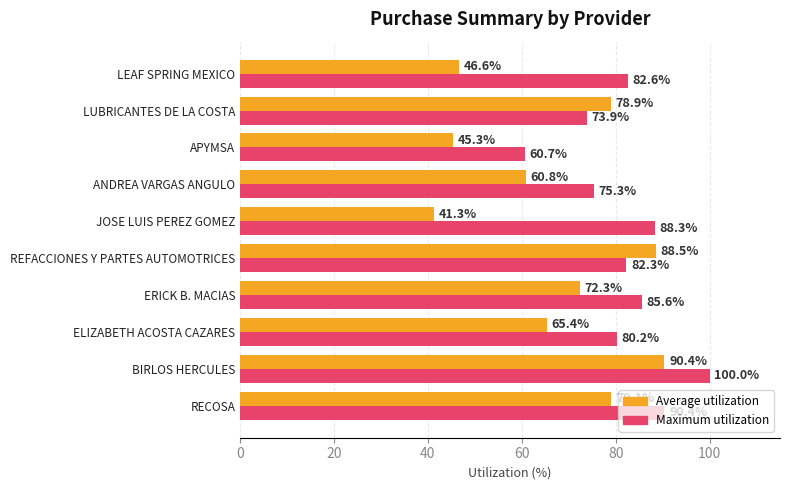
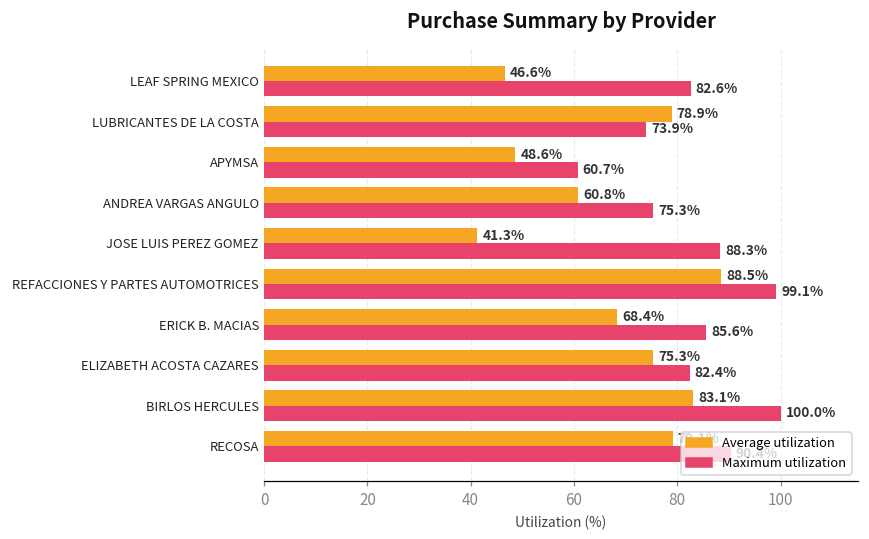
  {
    "Average utilization": {
      "LEAF SPRING MEXICO": "46.6%",
      "LUBRICANTES DE LA COSTA": "78.9%",
-     "APYMSA": "45.3%",
+     "APYMSA": "48.6%",
      "ANDREA VARGAS ANGULO": "60.8%",
      "JOSE LUIS PEREZ GOMEZ": "41.3%",
      "REFACCIONES Y PARTES AUTOMOTRICES": "88.5%",
-     "ERICK B. MACIAS": "72.3%",
-     "ELIZABETH ACOSTA CAZARES": "65.4%",
-     "BIRLOS HERCULES": "90.4%"
+     "ERICK B. MACIAS": "68.4%",
+     "ELIZABETH ACOSTA CAZARES": "75.3%",
+     "BIRLOS HERCULES": "83.1%"
    },
    "Maximum utilization": {
      "LEAF SPRING MEXICO": "82.6%",
      "LUBRICANTES DE LA COSTA": "73.9%",
      "APYMSA": "60.7%",
      "ANDREA VARGAS ANGULO": "75.3%",
      "JOSE LUIS PEREZ GOMEZ": "88.3%",
-     "REFACCIONES Y PARTES AUTOMOTRICES": "82.3%",
+     "REFACCIONES Y PARTES AUTOMOTRICES": "99.1%",
      "ERICK B. MACIAS": "85.6%",
-     "ELIZABETH ACOSTA CAZARES": "80.2%",
+     "ELIZABETH ACOSTA CAZARES": "82.4%",
      "BIRLOS HERCULES": "100.0%"
    }
  }
